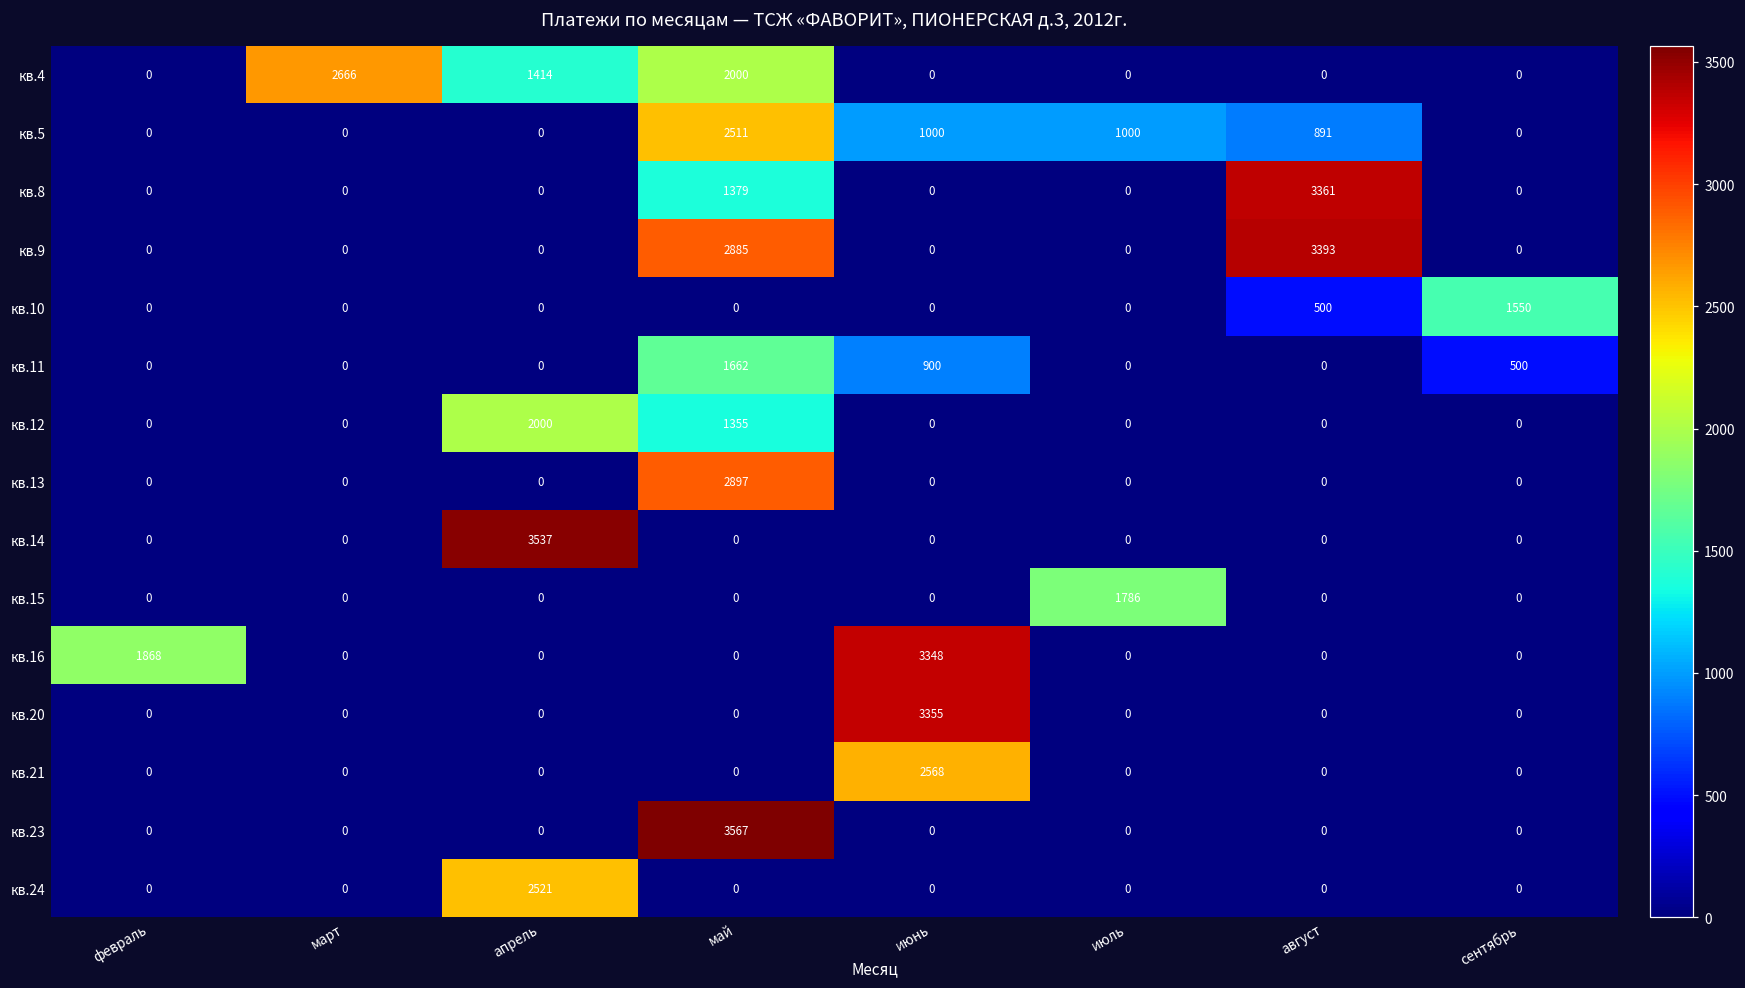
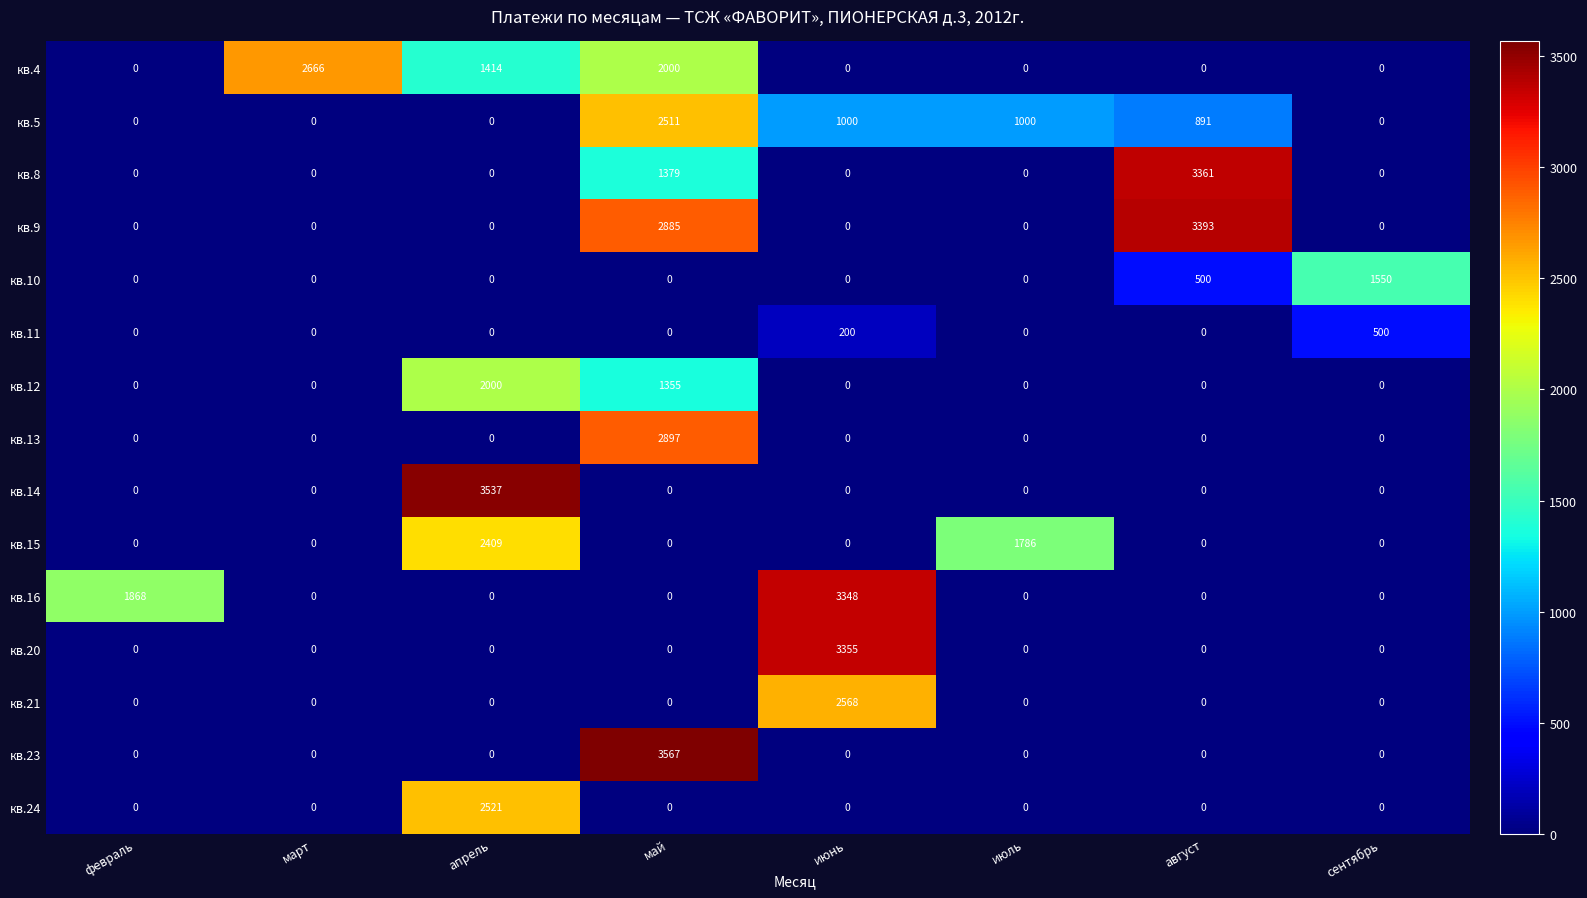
  {
    "кв.4": {
      "февраль": 0,
      "март": 2666,
      "апрель": 1414,
      "май": 2000,
      "июнь": 0,
      "июль": 0,
      "август": 0,
      "сентябрь": 0
    },
    "кв.5": {
      "февраль": 0,
      "март": 0,
      "апрель": 0,
      "май": 2511,
      "июнь": 1000,
      "июль": 1000,
      "август": 891,
      "сентябрь": 0
    },
    "кв.8": {
      "февраль": 0,
      "март": 0,
      "апрель": 0,
      "май": 1379,
      "июнь": 0,
      "июль": 0,
      "август": 3361,
      "сентябрь": 0
    },
    "кв.9": {
      "февраль": 0,
      "март": 0,
      "апрель": 0,
      "май": 2885,
      "июнь": 0,
      "июль": 0,
      "август": 3393,
      "сентябрь": 0
    },
    "кв.10": {
      "февраль": 0,
      "март": 0,
      "апрель": 0,
      "май": 0,
      "июнь": 0,
      "июль": 0,
      "август": 500,
      "сентябрь": 1550
    },
    "кв.11": {
      "февраль": 0,
      "март": 0,
      "апрель": 0,
-     "май": 1662,
-     "июнь": 900,
+     "май": 0,
+     "июнь": 200,
      "июль": 0,
      "август": 0,
      "сентябрь": 500
    },
    "кв.12": {
      "февраль": 0,
      "март": 0,
      "апрель": 2000,
      "май": 1355,
      "июнь": 0,
      "июль": 0,
      "август": 0,
      "сентябрь": 0
    },
    "кв.13": {
      "февраль": 0,
      "март": 0,
      "апрель": 0,
      "май": 2897,
      "июнь": 0,
      "июль": 0,
      "август": 0,
      "сентябрь": 0
    },
    "кв.14": {
      "февраль": 0,
      "март": 0,
      "апрель": 3537,
      "май": 0,
      "июнь": 0,
      "июль": 0,
      "август": 0,
      "сентябрь": 0
    },
    "кв.15": {
      "февраль": 0,
      "март": 0,
-     "апрель": 0,
+     "апрель": 2409,
      "май": 0,
      "июнь": 0,
      "июль": 1786,
      "август": 0,
      "сентябрь": 0
    },
    "кв.16": {
      "февраль": 1868,
      "март": 0,
      "апрель": 0,
      "май": 0,
      "июнь": 3348,
      "июль": 0,
      "август": 0,
      "сентябрь": 0
    },
    "кв.20": {
      "февраль": 0,
      "март": 0,
      "апрель": 0,
      "май": 0,
      "июнь": 3355,
      "июль": 0,
      "август": 0,
      "сентябрь": 0
    },
    "кв.21": {
      "февраль": 0,
      "март": 0,
      "апрель": 0,
      "май": 0,
      "июнь": 2568,
      "июль": 0,
      "август": 0,
      "сентябрь": 0
    },
    "кв.23": {
      "февраль": 0,
      "март": 0,
      "апрель": 0,
      "май": 3567,
      "июнь": 0,
      "июль": 0,
      "август": 0,
      "сентябрь": 0
    },
    "кв.24": {
      "февраль": 0,
      "март": 0,
      "апрель": 2521,
      "май": 0,
      "июнь": 0,
      "июль": 0,
      "август": 0,
      "сентябрь": 0
    }
  }
